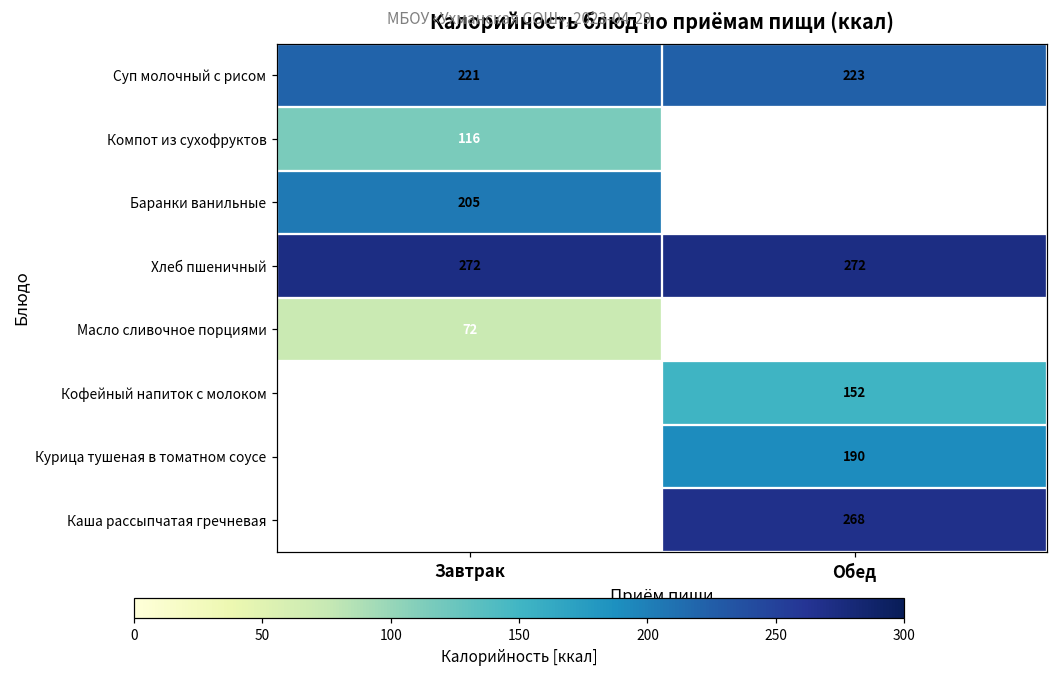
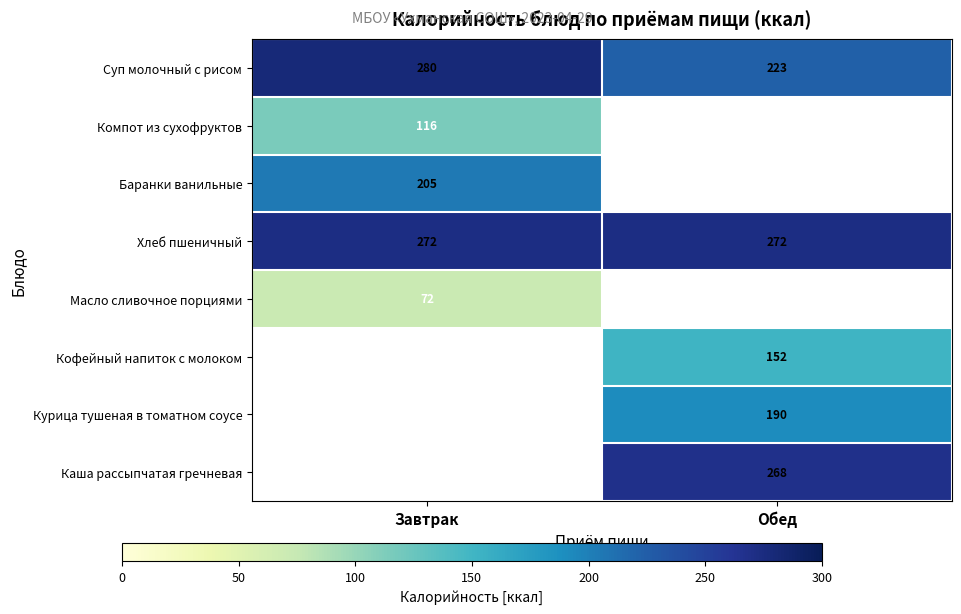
  {
    "Суп молочный с рисом": {
-     "Завтрак": 221,
+     "Завтрак": 280,
      "Обед": 223
    },
    "Компот из сухофруктов": {
      "Завтрак": 116
    },
    "Баранки ванильные": {
      "Завтрак": 205
    },
    "Хлеб пшеничный": {
      "Завтрак": 272,
      "Обед": 272
    },
    "Масло сливочное порциями": {
      "Завтрак": 72
    },
    "Кофейный напиток с молоком": {
      "Обед": 152
    },
    "Курица тушеная в томатном соусе": {
      "Обед": 190
    },
    "Каша рассыпчатая гречневая": {
      "Обед": 268
    }
  }
